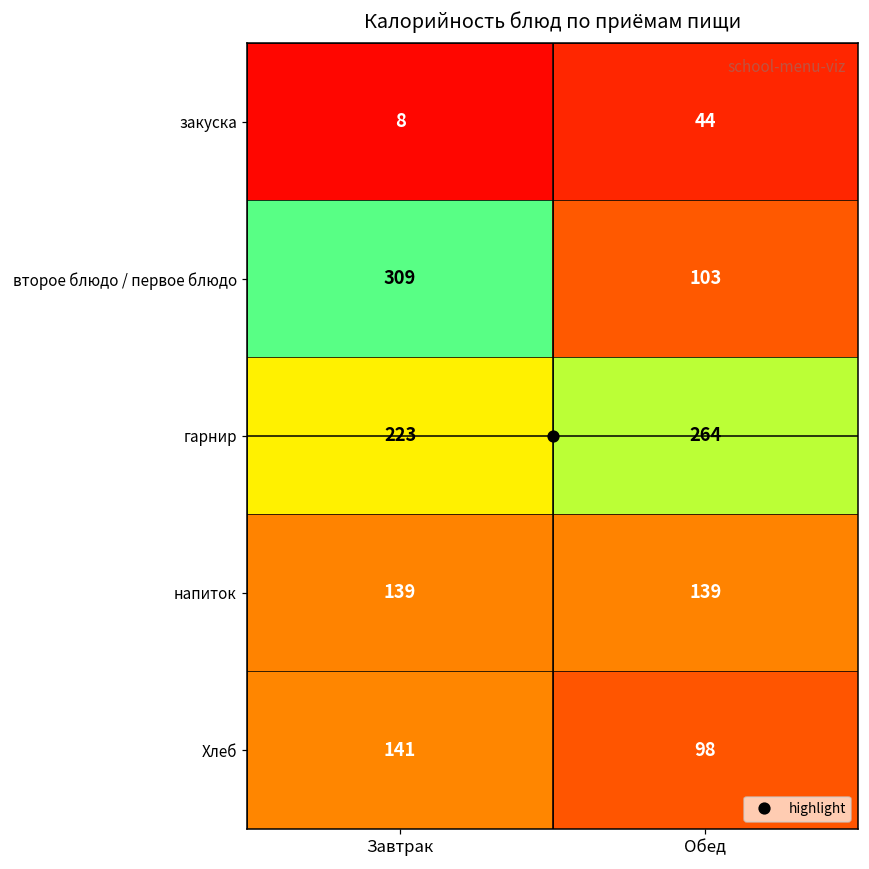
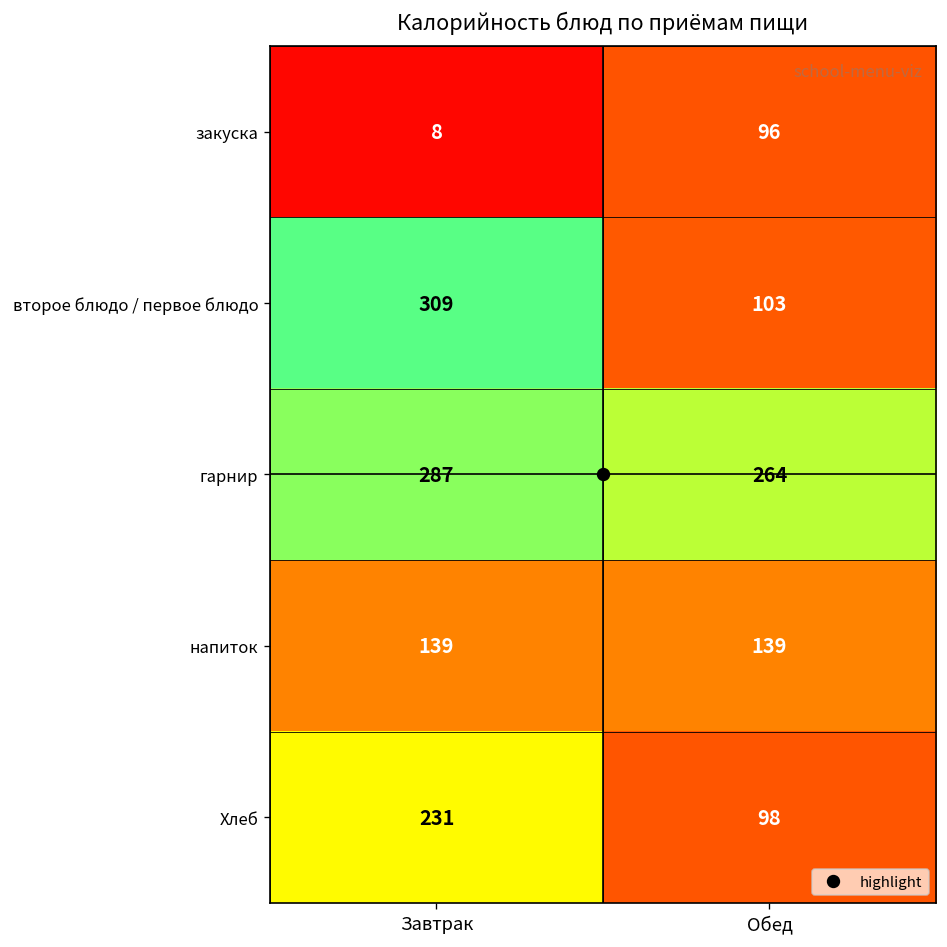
  {
    "закуска": {
      "Завтрак": 8,
-     "Обед": 44
+     "Обед": 96
    },
    "второе блюдо / первое блюдо": {
      "Завтрак": 309,
      "Обед": 103
    },
    "гарнир": {
-     "Завтрак": 223,
+     "Завтрак": 287,
      "Обед": 264
    },
    "напиток": {
      "Завтрак": 139,
      "Обед": 139
    },
    "Хлеб": {
-     "Завтрак": 141,
+     "Завтрак": 231,
      "Обед": 98
    }
  }
